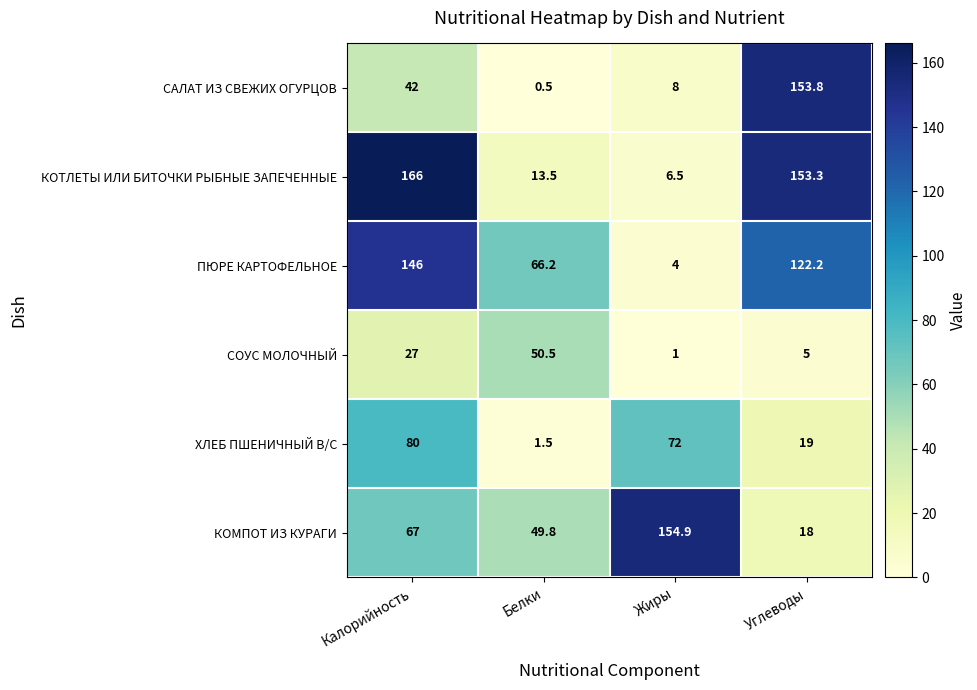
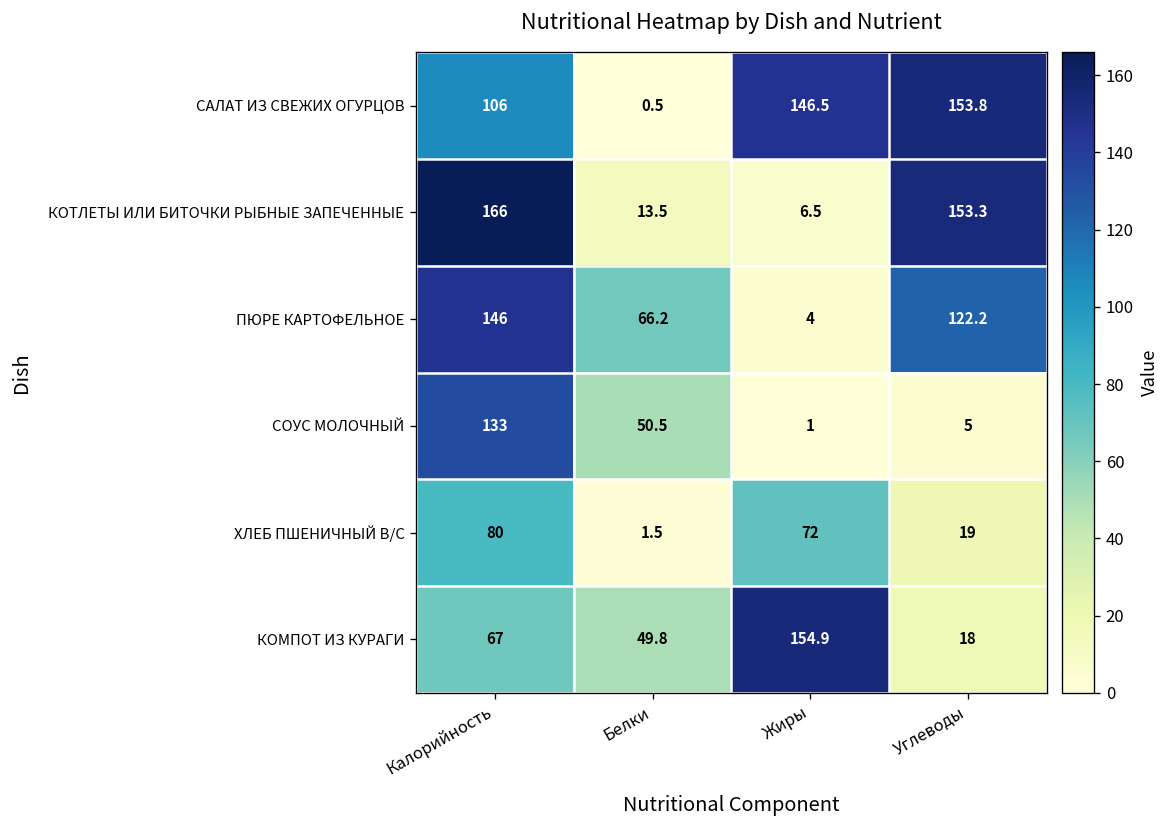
  {
    "САЛАТ ИЗ СВЕЖИХ ОГУРЦОВ": {
-     "Калорийность": 42,
+     "Калорийность": 106,
      "Белки": 0.5,
-     "Жиры": 8,
+     "Жиры": 146.5,
      "Углеводы": 153.8
    },
    "КОТЛЕТЫ ИЛИ БИТОЧКИ РЫБНЫЕ ЗАПЕЧЕННЫЕ": {
      "Калорийность": 166,
      "Белки": 13.5,
      "Жиры": 6.5,
      "Углеводы": 153.3
    },
    "ПЮРЕ КАРТОФЕЛЬНОЕ": {
      "Калорийность": 146,
      "Белки": 66.2,
      "Жиры": 4,
      "Углеводы": 122.2
    },
    "СОУС МОЛОЧНЫЙ": {
-     "Калорийность": 27,
+     "Калорийность": 133,
      "Белки": 50.5,
      "Жиры": 1,
      "Углеводы": 5
    },
    "ХЛЕБ ПШЕНИЧНЫЙ В/С": {
      "Калорийность": 80,
      "Белки": 1.5,
      "Жиры": 72,
      "Углеводы": 19
    },
    "КОМПОТ ИЗ КУРАГИ": {
      "Калорийность": 67,
      "Белки": 49.8,
      "Жиры": 154.9,
      "Углеводы": 18
    }
  }
